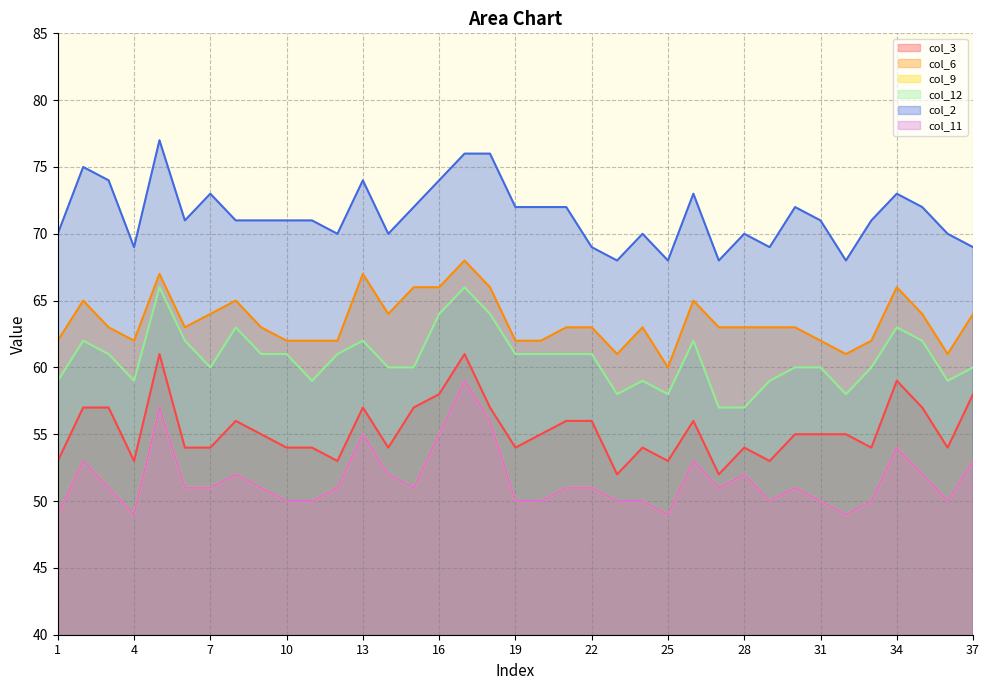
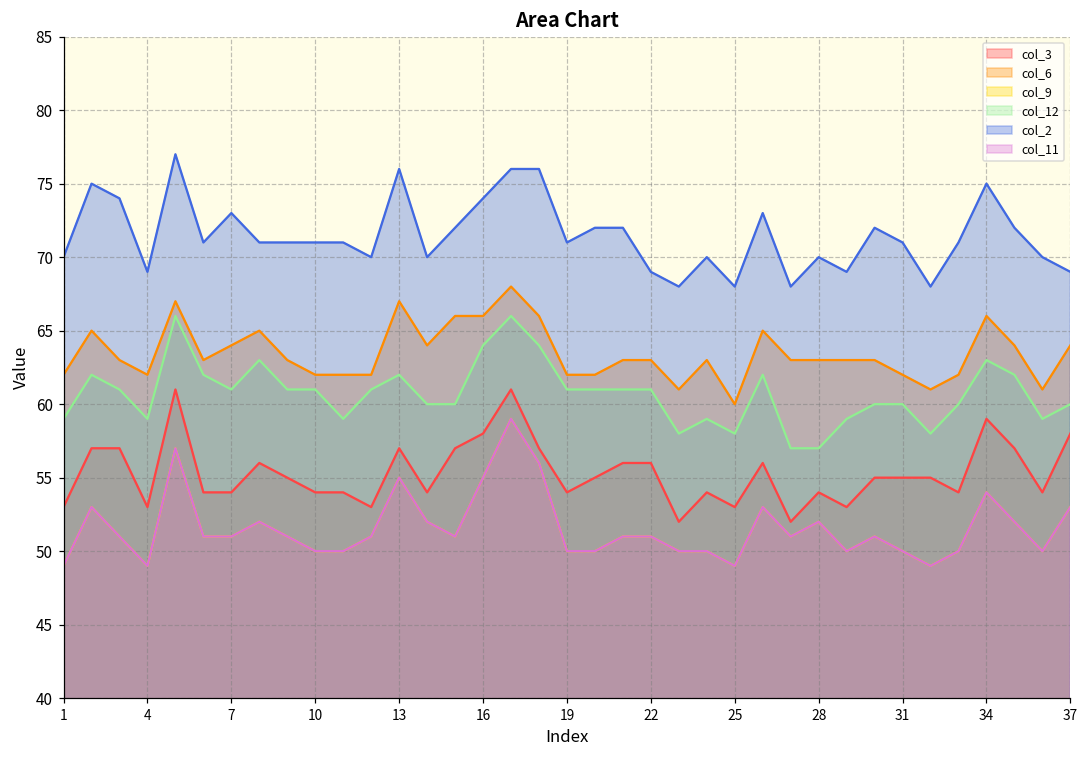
  {
    "col_11": {
      "1": 49,
      "4": 49,
      "7": 51,
      "10": 50,
      "13": 55,
      "16": 55,
      "19": 50,
      "22": 51,
      "25": 49,
      "28": 52,
      "31": 50,
      "34": 54,
      "37": 53
    },
    "col_12": {
      "1": 59,
      "4": 59,
-     "7": 60,
+     "7": 61,
      "10": 61,
      "13": 62,
      "16": 64,
      "19": 61,
      "22": 61,
      "25": 58,
      "28": 57,
      "31": 60,
      "34": 63,
      "37": 60
    },
    "col_2": {
      "1": 70,
      "4": 69,
      "7": 73,
      "10": 71,
-     "13": 74,
+     "13": 76,
      "16": 74,
-     "19": 72,
+     "19": 71,
      "22": 69,
      "25": 68,
      "28": 70,
      "31": 71,
-     "34": 73,
+     "34": 75,
      "37": 69
    }
  }
